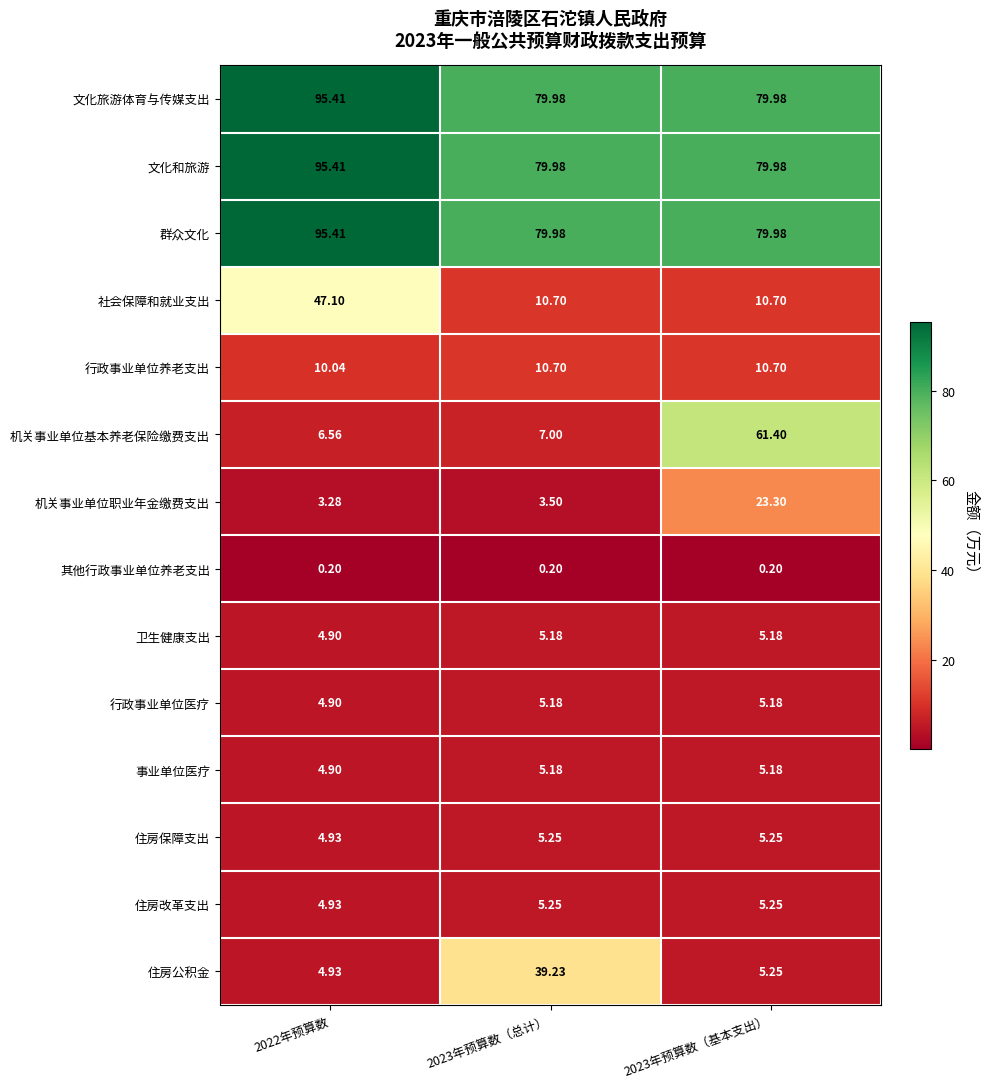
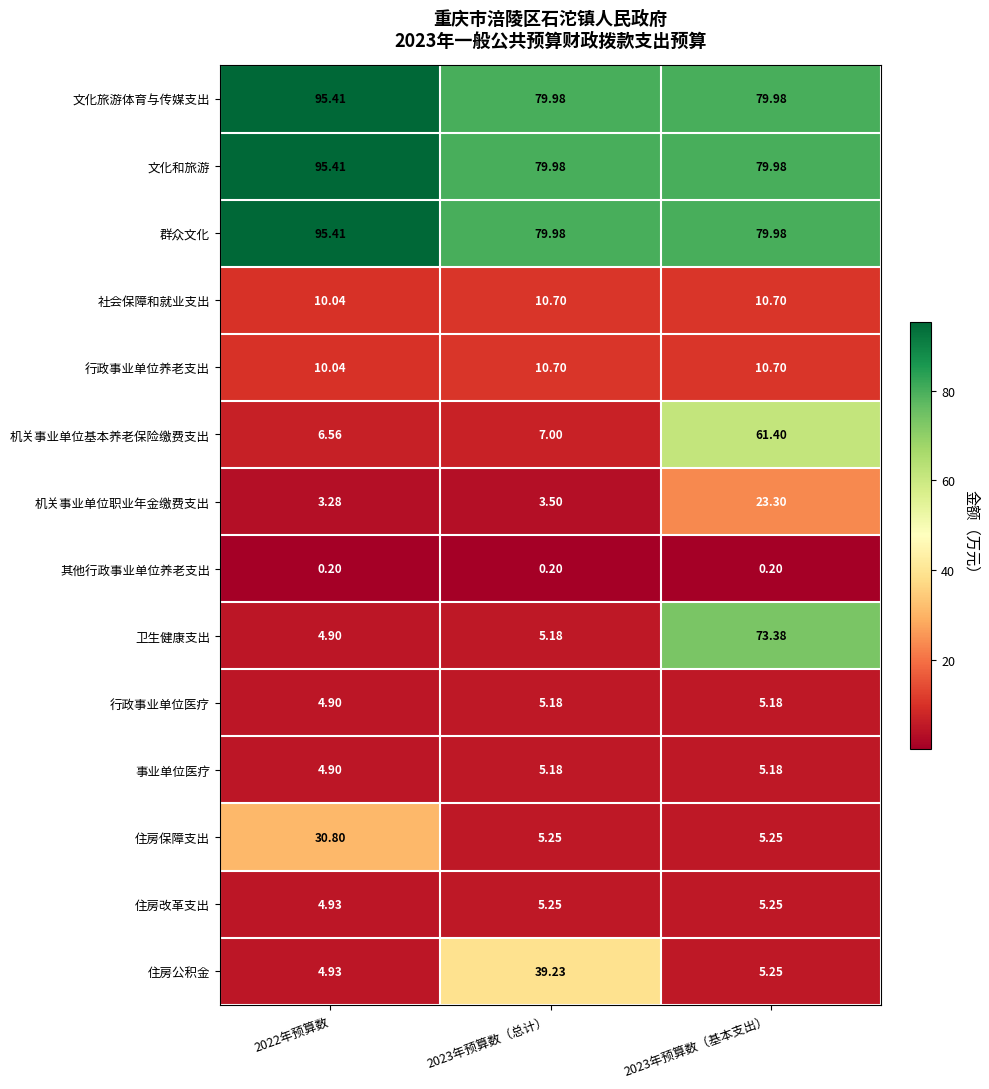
  {
    "文化旅游体育与传媒支出": {
      "2022年预算数": 95.41,
      "2023年预算数（总计）": 79.98,
      "2023年预算数（基本支出）": 79.98
    },
    "文化和旅游": {
      "2022年预算数": 95.41,
      "2023年预算数（总计）": 79.98,
      "2023年预算数（基本支出）": 79.98
    },
    "群众文化": {
      "2022年预算数": 95.41,
      "2023年预算数（总计）": 79.98,
      "2023年预算数（基本支出）": 79.98
    },
    "社会保障和就业支出": {
-     "2022年预算数": 47.10,
+     "2022年预算数": 10.04,
      "2023年预算数（总计）": 10.70,
      "2023年预算数（基本支出）": 10.70
    },
    "行政事业单位养老支出": {
      "2022年预算数": 10.04,
      "2023年预算数（总计）": 10.70,
      "2023年预算数（基本支出）": 10.70
    },
    "机关事业单位基本养老保险缴费支出": {
      "2022年预算数": 6.56,
      "2023年预算数（总计）": 7.00,
      "2023年预算数（基本支出）": 61.40
    },
    "机关事业单位职业年金缴费支出": {
      "2022年预算数": 3.28,
      "2023年预算数（总计）": 3.50,
      "2023年预算数（基本支出）": 23.30
    },
    "其他行政事业单位养老支出": {
      "2022年预算数": 0.20,
      "2023年预算数（总计）": 0.20,
      "2023年预算数（基本支出）": 0.20
    },
    "卫生健康支出": {
      "2022年预算数": 4.90,
      "2023年预算数（总计）": 5.18,
-     "2023年预算数（基本支出）": 5.18
+     "2023年预算数（基本支出）": 73.38
    },
    "行政事业单位医疗": {
      "2022年预算数": 4.90,
      "2023年预算数（总计）": 5.18,
      "2023年预算数（基本支出）": 5.18
    },
    "事业单位医疗": {
      "2022年预算数": 4.90,
      "2023年预算数（总计）": 5.18,
      "2023年预算数（基本支出）": 5.18
    },
    "住房保障支出": {
-     "2022年预算数": 4.93,
+     "2022年预算数": 30.80,
      "2023年预算数（总计）": 5.25,
      "2023年预算数（基本支出）": 5.25
    },
    "住房改革支出": {
      "2022年预算数": 4.93,
      "2023年预算数（总计）": 5.25,
      "2023年预算数（基本支出）": 5.25
    },
    "住房公积金": {
      "2022年预算数": 4.93,
      "2023年预算数（总计）": 39.23,
      "2023年预算数（基本支出）": 5.25
    }
  }
